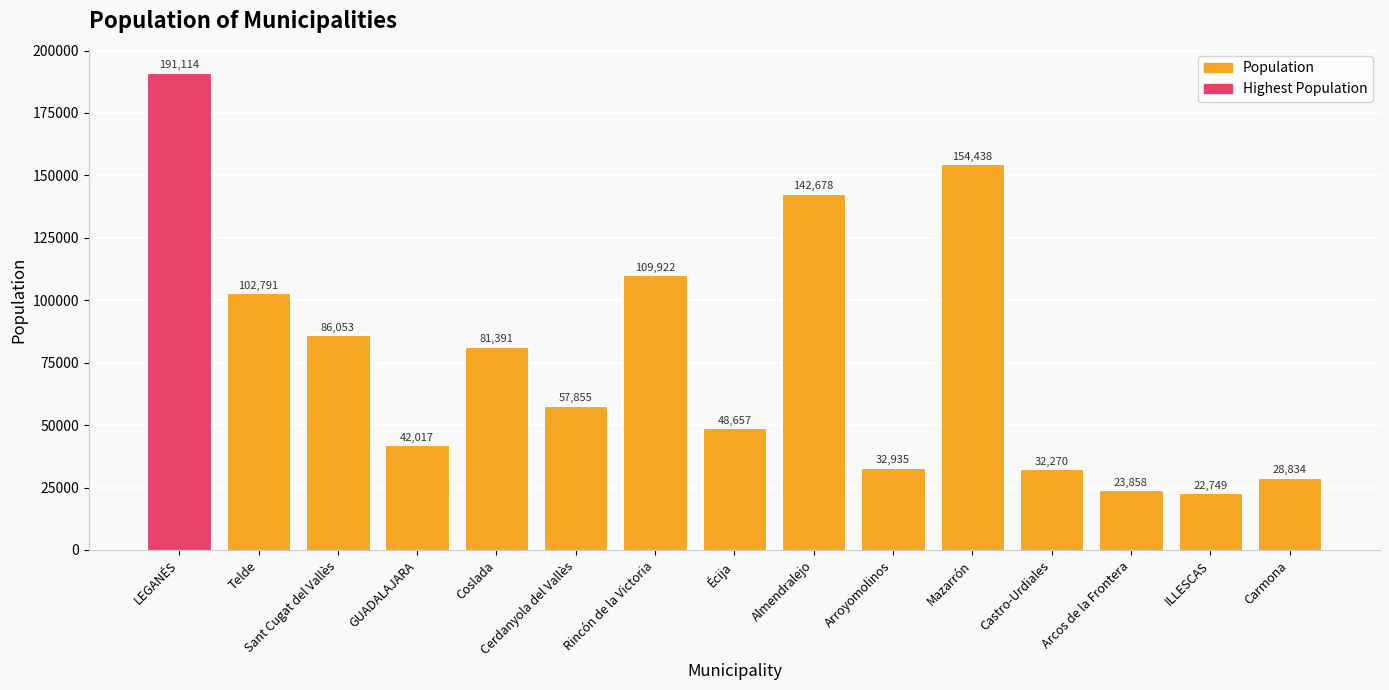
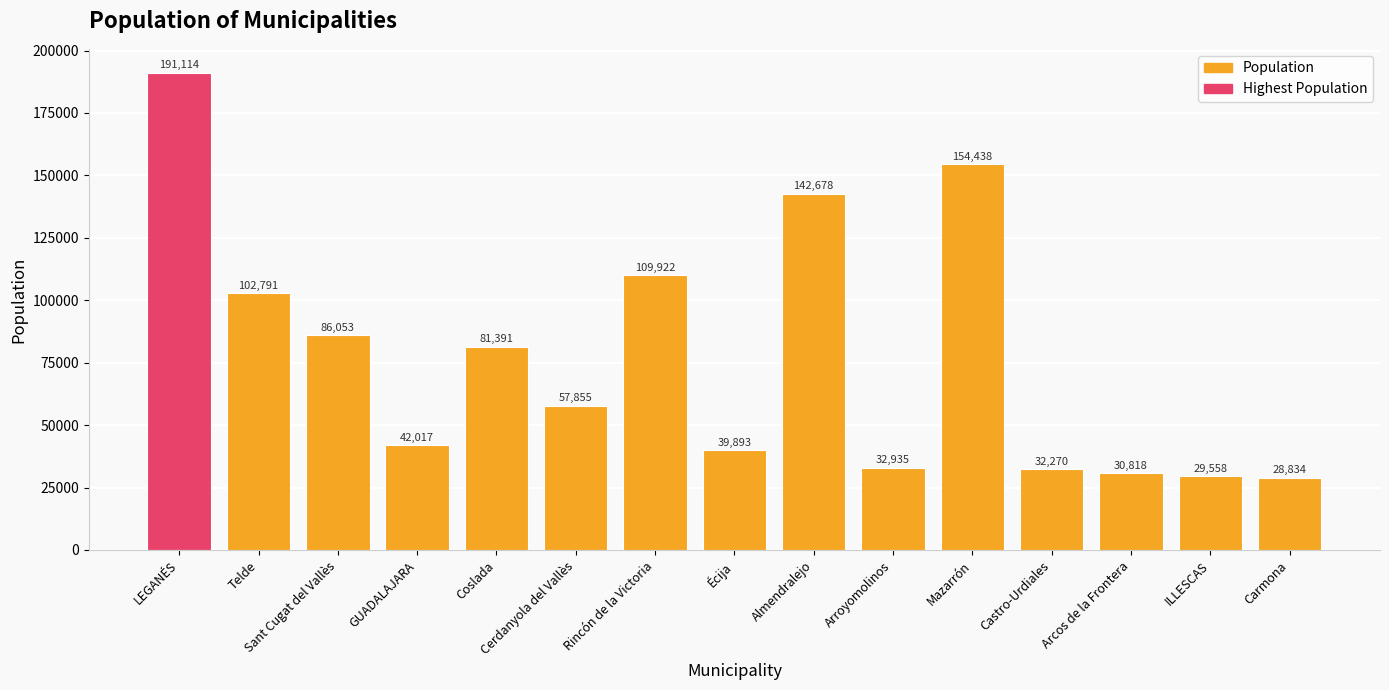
  {
    "LEGANÉS": "191,114",
    "Telde": "102,791",
    "Sant Cugat del Vallès": "86,053",
    "GUADALAJARA": "42,017",
    "Coslada": "81,391",
    "Cerdanyola del Vallès": "57,855",
    "Rincón de la Victoria": "109,922",
-   "Écija": "48,657",
+   "Écija": "39,893",
    "Almendralejo": "142,678",
    "Arroyomolinos": "32,935",
    "Mazarrón": "154,438",
    "Castro-Urdiales": "32,270",
-   "Arcos de la Frontera": "23,858",
-   "ILLESCAS": "22,749",
+   "Arcos de la Frontera": "30,818",
+   "ILLESCAS": "29,558",
    "Carmona": "28,834"
  }
